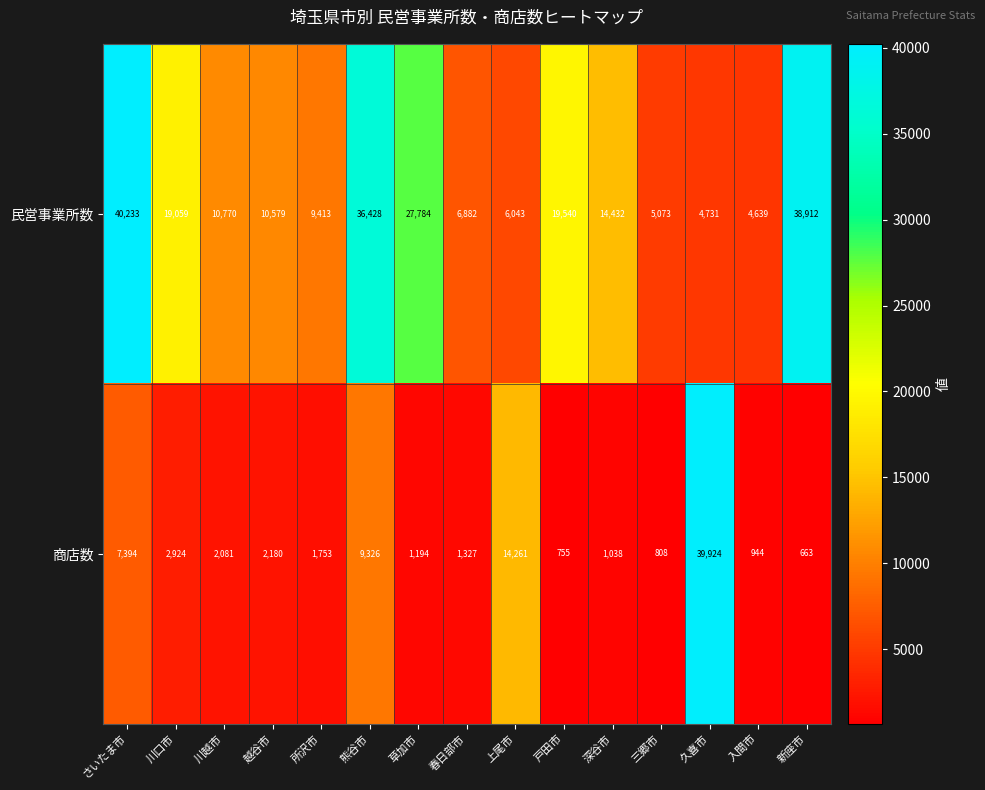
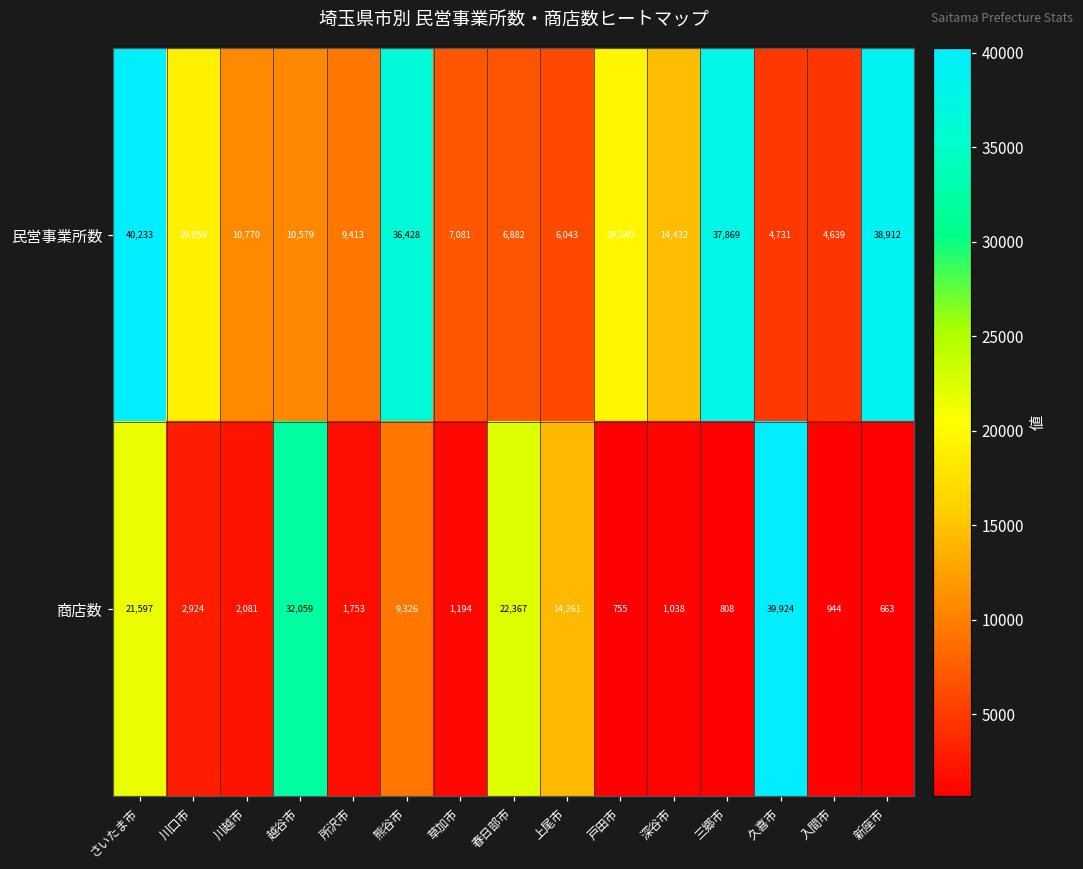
  {
    "民営事業所数": {
      "さいたま市": "40,233",
      "川口市": "19,059",
      "川越市": "10,770",
      "越谷市": "10,579",
      "所沢市": "9,413",
      "熊谷市": "36,428",
-     "草加市": "27,784",
+     "草加市": "7,081",
      "春日部市": "6,882",
      "上尾市": "6,043",
      "戸田市": "19,540",
      "深谷市": "14,432",
-     "三郷市": "5,073",
+     "三郷市": "37,869",
      "久喜市": "4,731",
      "入間市": "4,639",
      "新座市": "38,912"
    },
    "商店数": {
-     "さいたま市": "7,394",
+     "さいたま市": "21,597",
      "川口市": "2,924",
      "川越市": "2,081",
-     "越谷市": "2,180",
+     "越谷市": "32,059",
      "所沢市": "1,753",
      "熊谷市": "9,326",
      "草加市": "1,194",
-     "春日部市": "1,327",
+     "春日部市": "22,367",
      "上尾市": "14,261",
      "戸田市": "755",
      "深谷市": "1,038",
      "三郷市": "808",
      "久喜市": "39,924",
      "入間市": "944",
      "新座市": "663"
    }
  }
